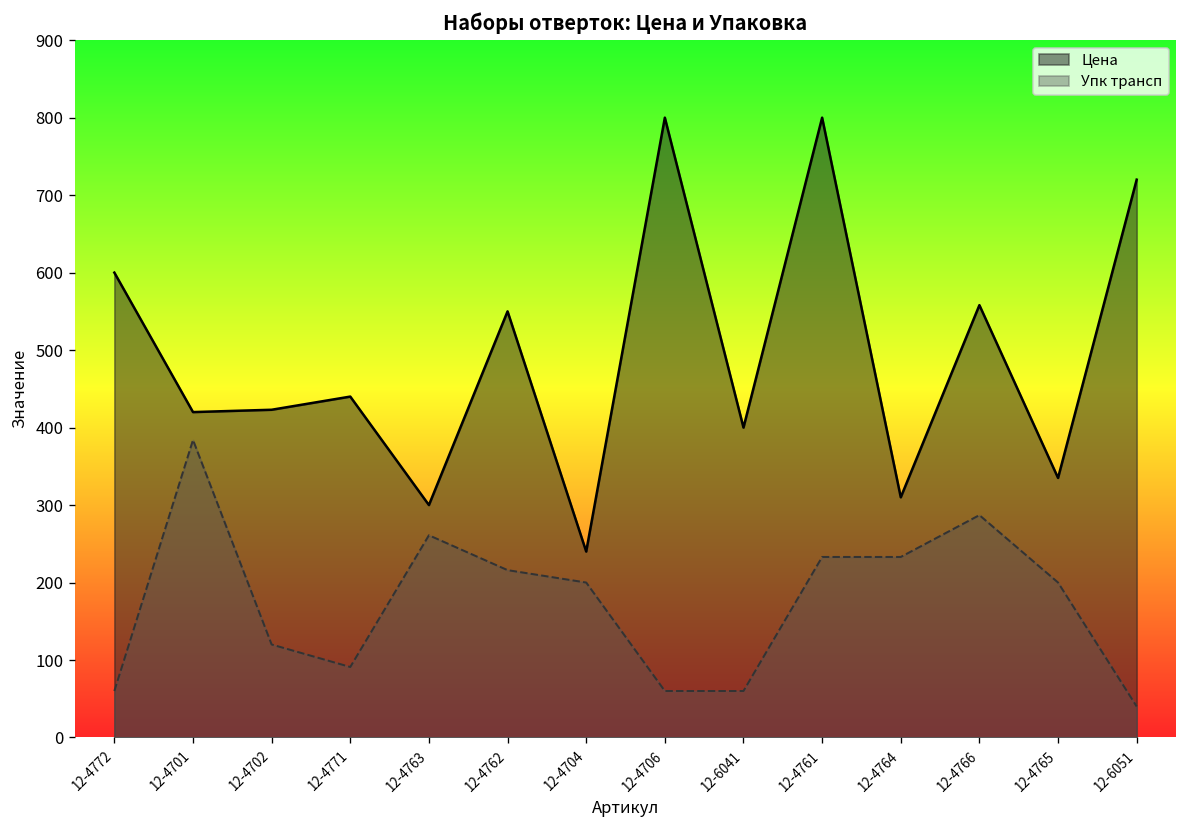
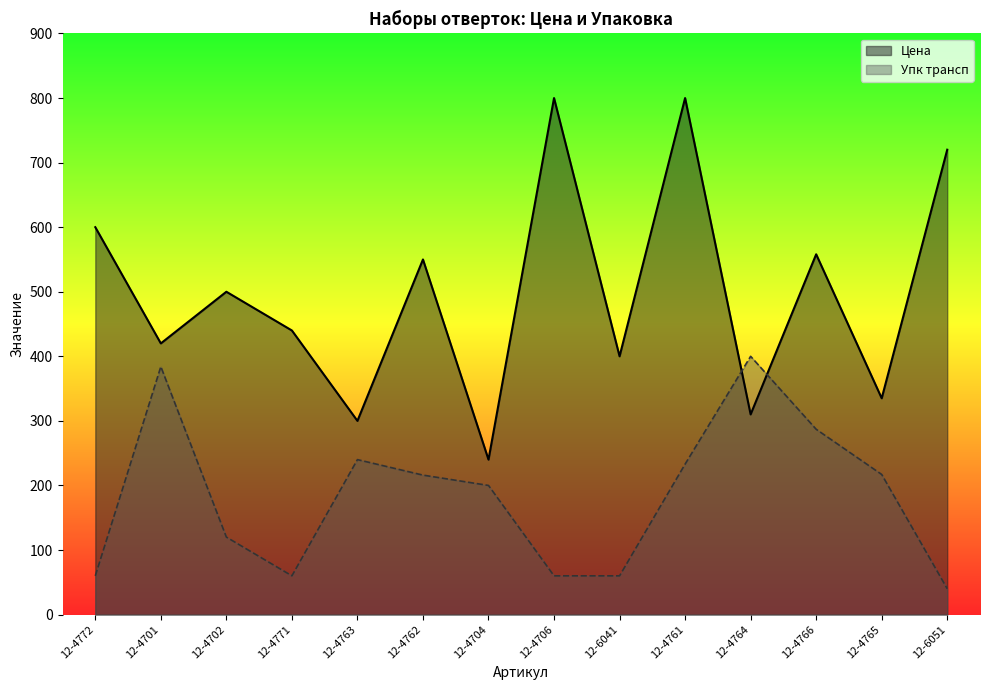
  {
    "Цена": {
      "12-4772": 600,
      "12-4701": 420,
-     "12-4702": 420,
+     "12-4702": 500,
      "12-4771": 440,
      "12-4763": 300,
      "12-4762": 550,
      "12-4704": 240,
      "12-4706": 800,
      "12-6041": 400,
      "12-4761": 800,
      "12-4764": 310,
      "12-4766": 560,
      "12-4765": 340,
      "12-6051": 720
    },
    "Упк трансп": {
      "12-4772": 60,
      "12-4701": 380,
      "12-4702": 120,
-     "12-4771": 90,
-     "12-4763": 260,
+     "12-4771": 60,
+     "12-4763": 240,
      "12-4762": 220,
      "12-4704": 200,
      "12-4706": 60,
      "12-6041": 60,
      "12-4761": 230,
-     "12-4764": 230,
+     "12-4764": 400,
      "12-4766": 290,
-     "12-4765": 200,
+     "12-4765": 220,
      "12-6051": 40
    }
  }
